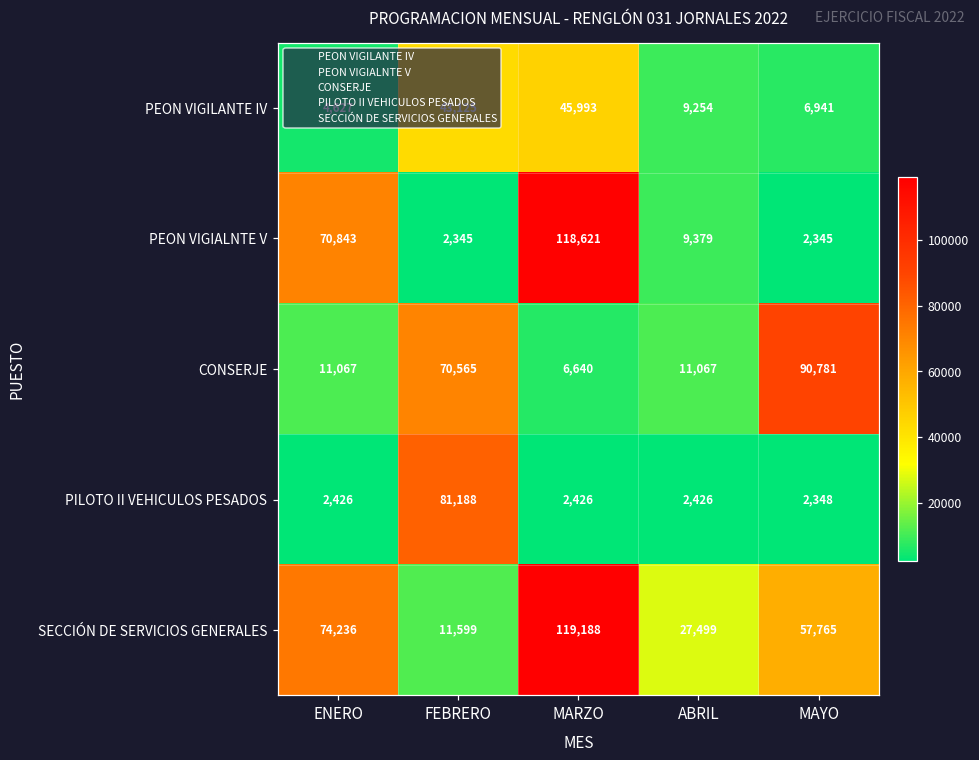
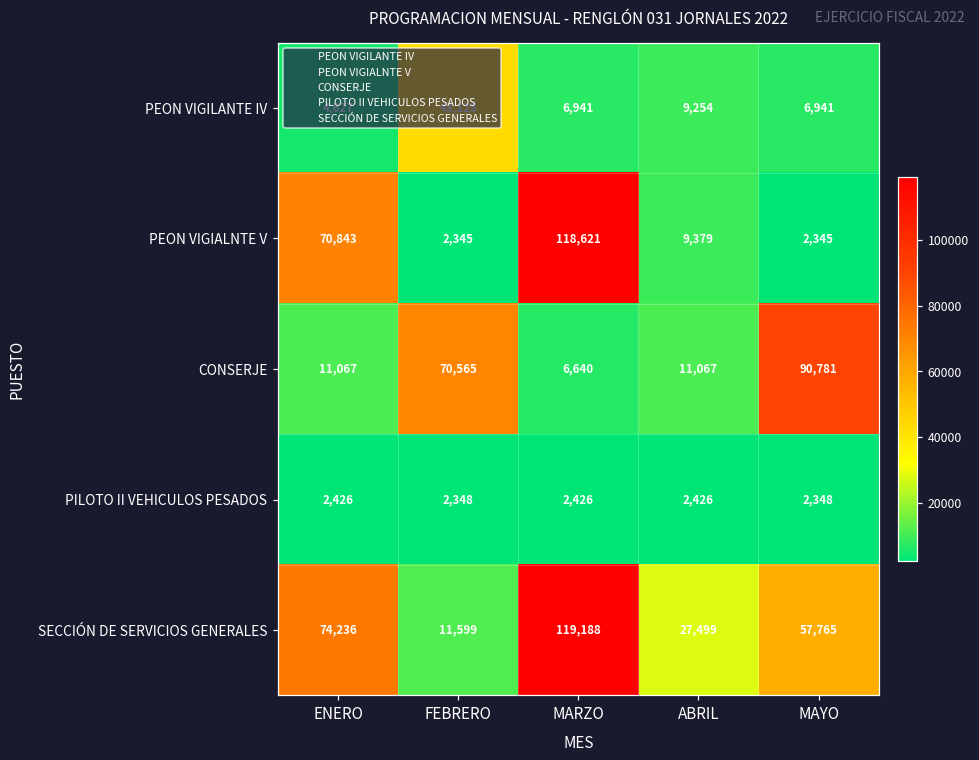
  {
    "PEON VIGILANTE IV": {
-     "MARZO": "45,993",
+     "MARZO": "6,941",
      "ABRIL": "9,254",
      "MAYO": "6,941"
    },
    "PEON VIGIALNTE V": {
      "ENERO": "70,843",
      "FEBRERO": "2,345",
      "MARZO": "118,621",
      "ABRIL": "9,379",
      "MAYO": "2,345"
    },
    "CONSERJE": {
      "ENERO": "11,067",
      "FEBRERO": "70,565",
      "MARZO": "6,640",
      "ABRIL": "11,067",
      "MAYO": "90,781"
    },
    "PILOTO II VEHICULOS PESADOS": {
      "ENERO": "2,426",
-     "FEBRERO": "81,188",
+     "FEBRERO": "2,348",
      "MARZO": "2,426",
      "ABRIL": "2,426",
      "MAYO": "2,348"
    },
    "SECCIÓN DE SERVICIOS GENERALES": {
      "ENERO": "74,236",
      "FEBRERO": "11,599",
      "MARZO": "119,188",
      "ABRIL": "27,499",
      "MAYO": "57,765"
    }
  }
